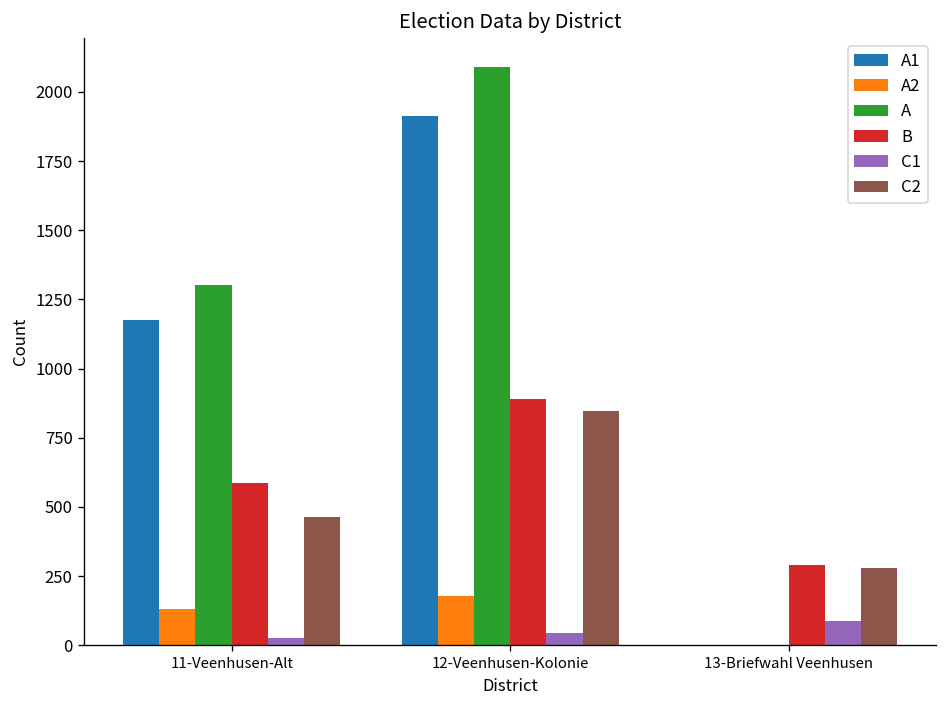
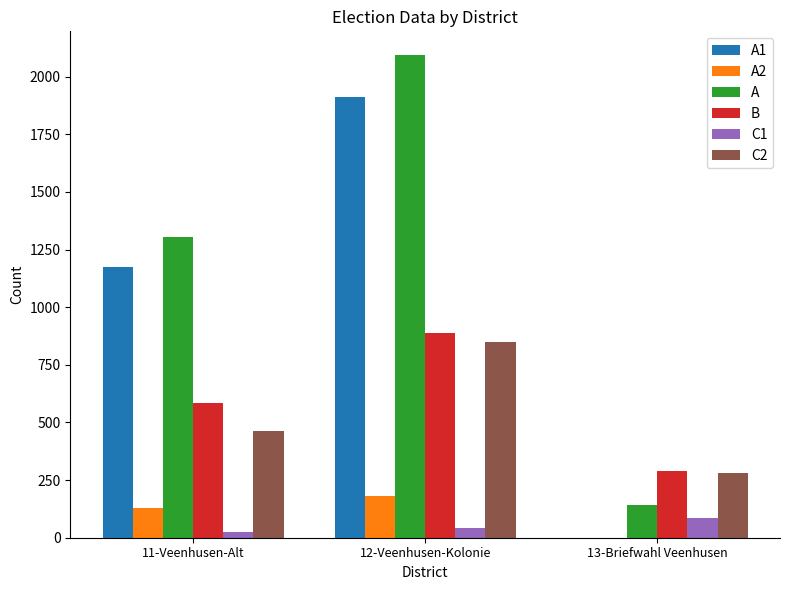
  {
    "A1": {
      "11-Veenhusen-Alt": 1170,
      "12-Veenhusen-Kolonie": 1910,
      "13-Briefwahl Veenhusen": 0
    },
    "A2": {
      "11-Veenhusen-Alt": 130,
      "12-Veenhusen-Kolonie": 180,
      "13-Briefwahl Veenhusen": 0
    },
    "A": {
      "11-Veenhusen-Alt": 1300,
      "12-Veenhusen-Kolonie": 2090,
-     "13-Briefwahl Veenhusen": 0
+     "13-Briefwahl Veenhusen": 140
    },
    "B": {
      "11-Veenhusen-Alt": 590,
      "12-Veenhusen-Kolonie": 890,
      "13-Briefwahl Veenhusen": 290
    },
    "C1": {
      "11-Veenhusen-Alt": 30,
      "12-Veenhusen-Kolonie": 40,
      "13-Briefwahl Veenhusen": 90
    },
    "C2": {
      "11-Veenhusen-Alt": 460,
      "12-Veenhusen-Kolonie": 850,
      "13-Briefwahl Veenhusen": 280
    }
  }
